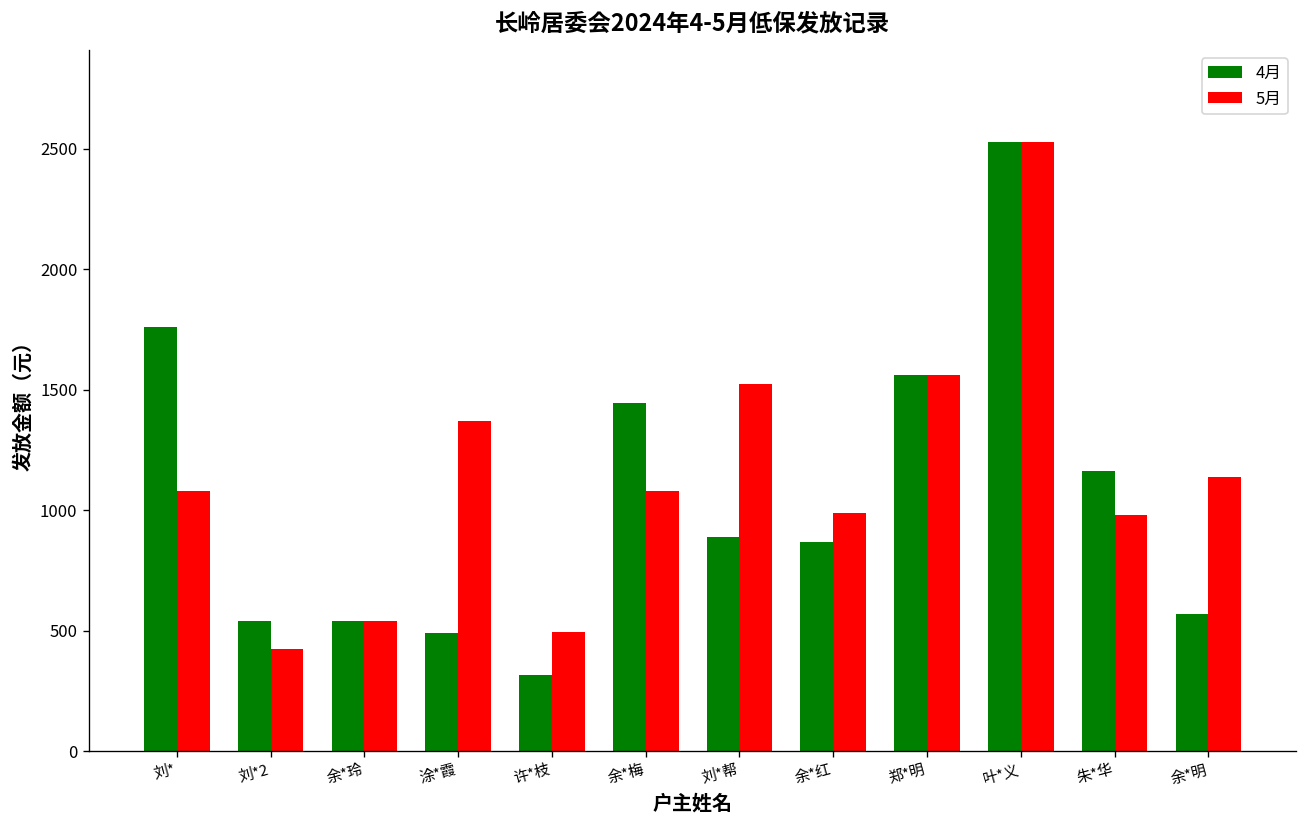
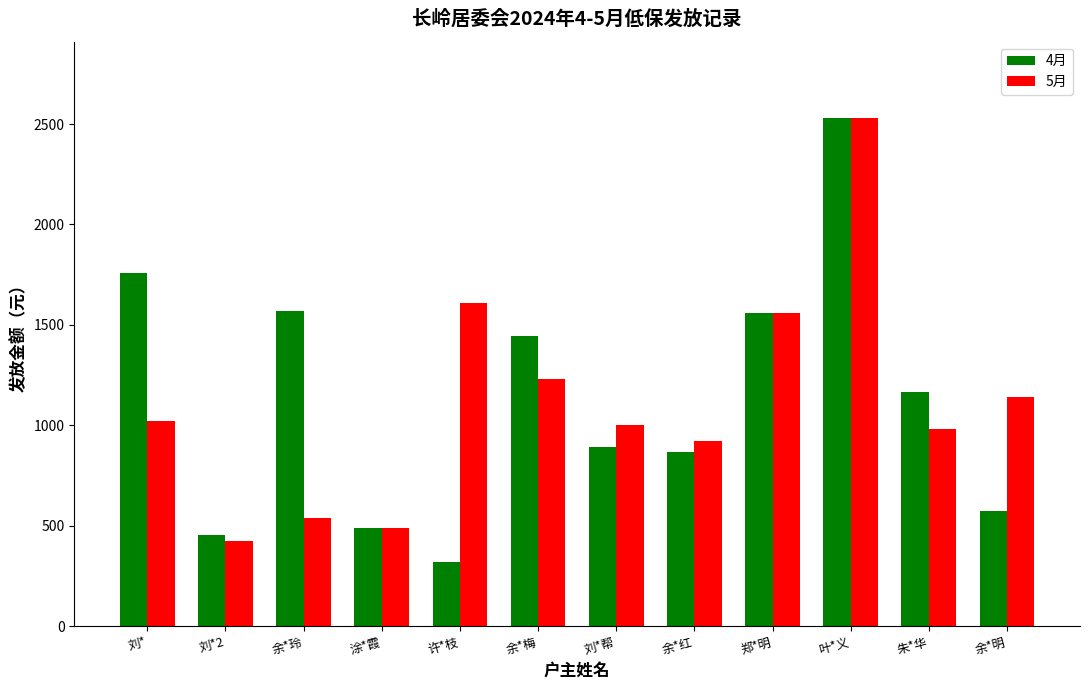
  {
    "4月": {
      "刘*": 1760,
-     "刘*2": 540,
-     "余*玲": 540,
+     "刘*2": 460,
+     "余*玲": 1570,
      "涂*霞": 490,
      "许*枝": 320,
      "余*梅": 1450,
      "刘*帮": 890,
      "余*红": 870,
      "郑*明": 1560,
      "叶*义": 2530,
      "朱*华": 1170,
      "余*明": 570
    },
    "5月": {
-     "刘*": 1080,
+     "刘*": 1020,
      "刘*2": 420,
      "余*玲": 540,
-     "涂*霞": 1370,
-     "许*枝": 500,
-     "余*梅": 1080,
-     "刘*帮": 1520,
-     "余*红": 990,
+     "涂*霞": 490,
+     "许*枝": 1610,
+     "余*梅": 1230,
+     "刘*帮": 1000,
+     "余*红": 920,
      "郑*明": 1560,
      "叶*义": 2530,
      "朱*华": 980,
      "余*明": 1140
    }
  }
